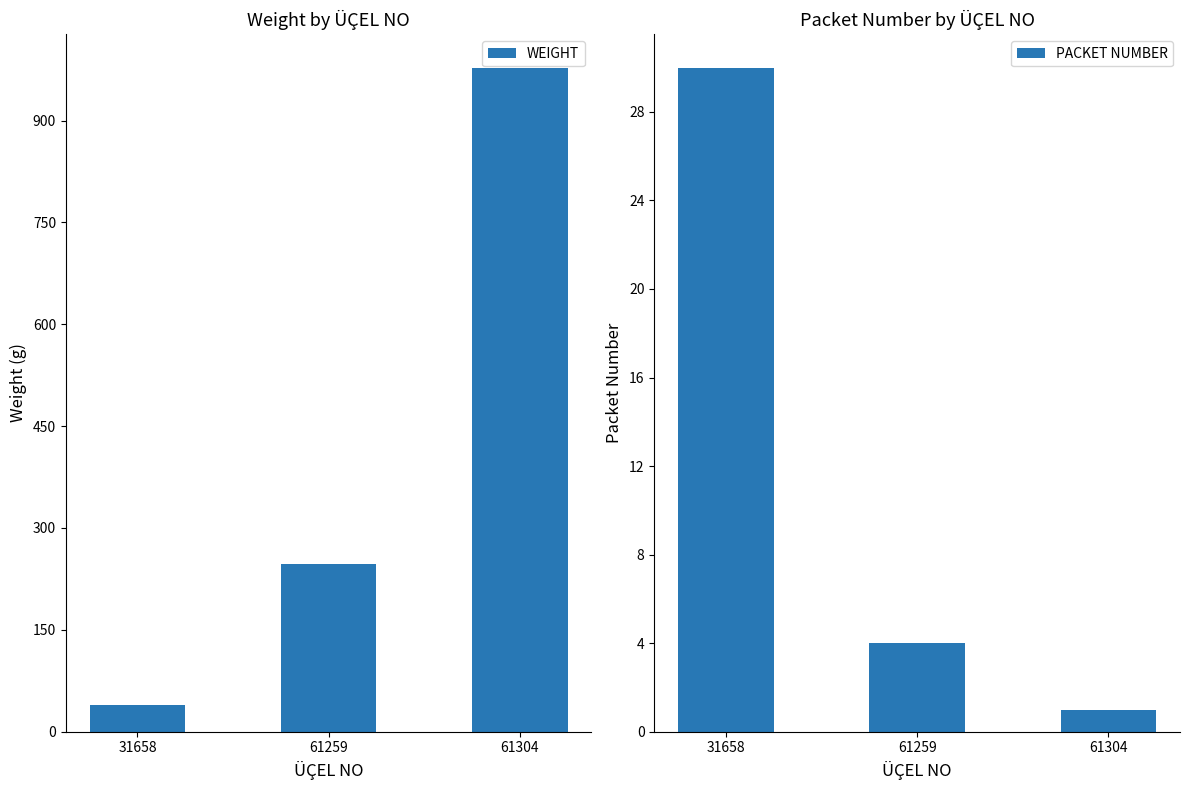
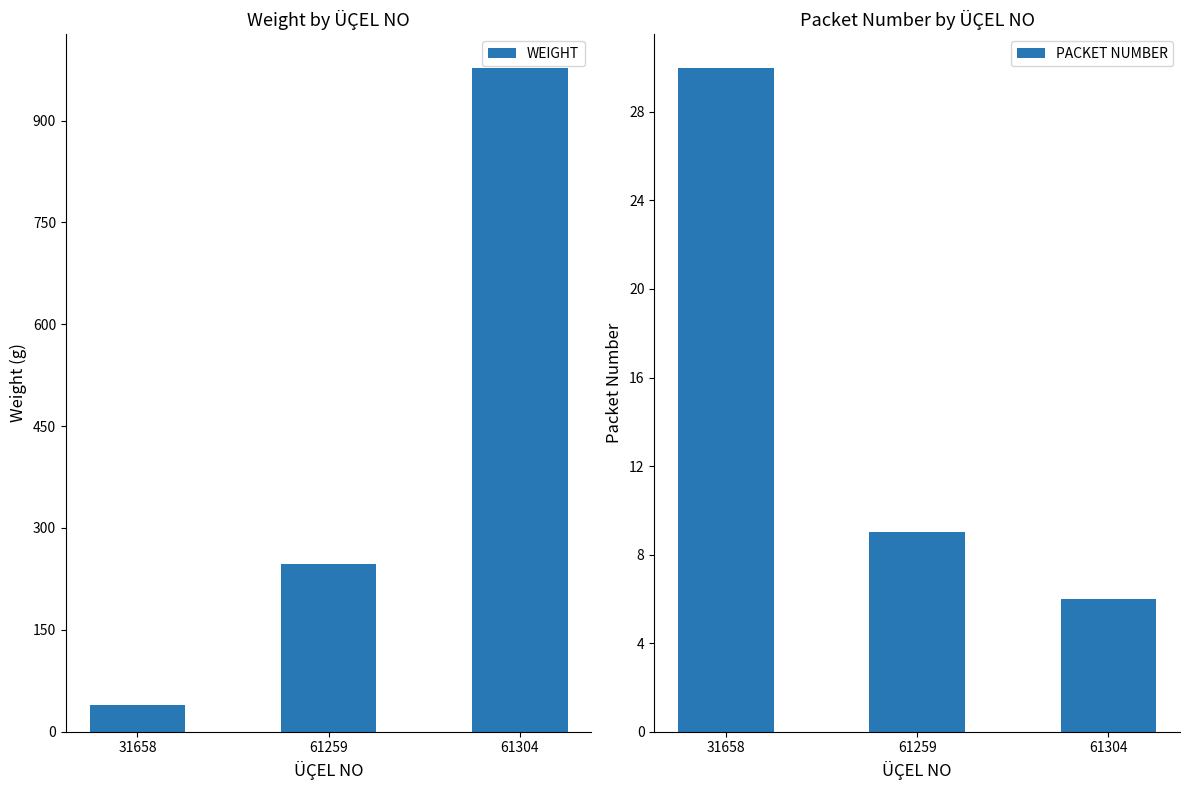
  {
    "Weight by ÜÇEL NO": {
      "31658": 40,
      "61259": 250,
      "61304": 980
    },
    "Packet Number by ÜÇEL NO": {
      "31658": 30,
-     "61259": 4,
-     "61304": 1
+     "61259": 9,
+     "61304": 6
    }
  }
